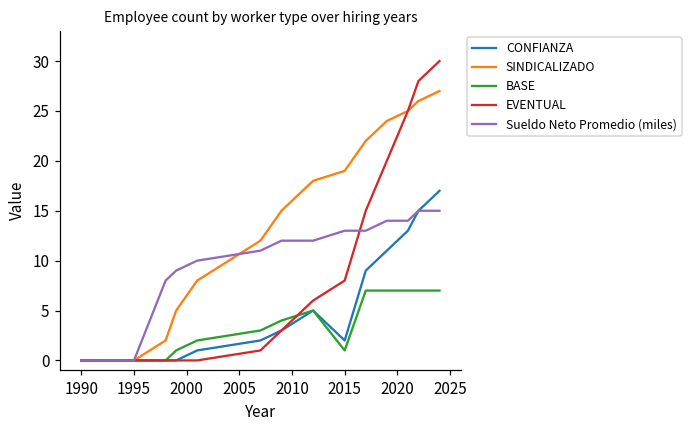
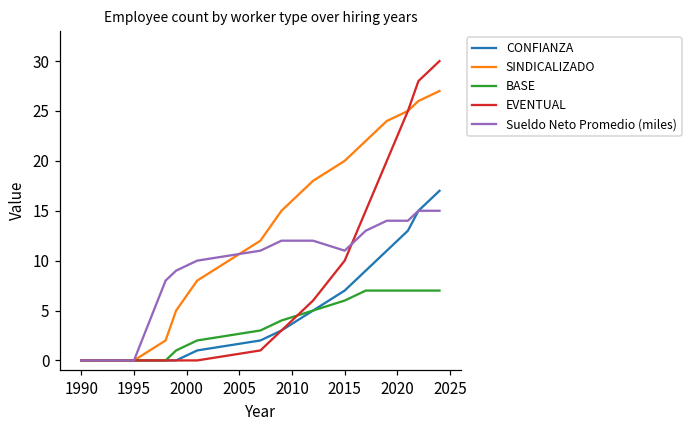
  {
    "CONFIANZA": {
-     "2015": 2
+     "2015": 7
    },
    "SINDICALIZADO": {
-     "2015": 19
+     "2015": 20
    },
    "BASE": {
-     "2015": 1
+     "2015": 6
    },
    "EVENTUAL": {
-     "2015": 8
+     "2015": 10
    },
    "Sueldo Neto Promedio (miles)": {
-     "2015": 13
+     "2015": 11
    }
  }
